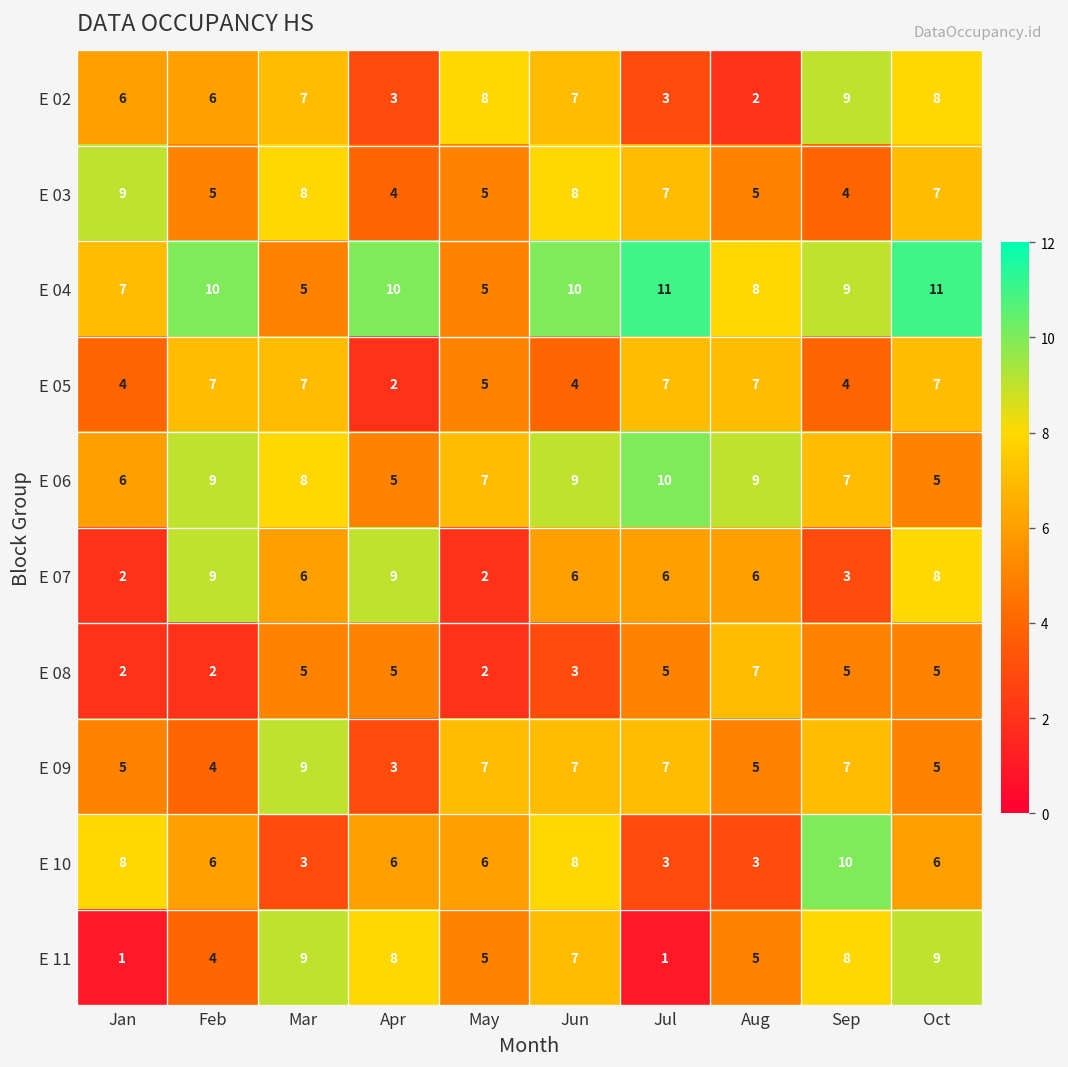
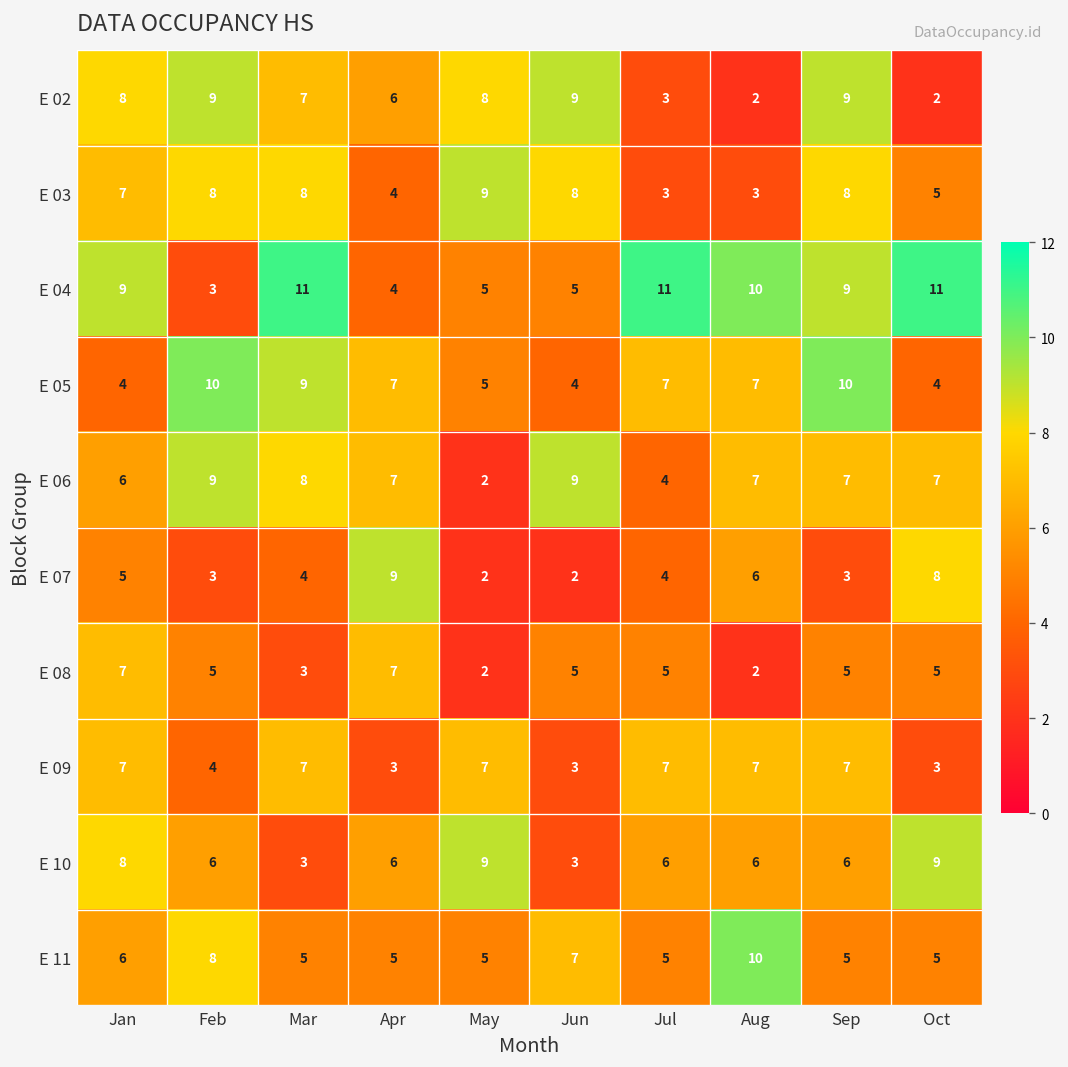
  {
    "E 02": {
-     "Jan": 6,
-     "Feb": 6,
+     "Jan": 8,
+     "Feb": 9,
      "Mar": 7,
-     "Apr": 3,
+     "Apr": 6,
      "May": 8,
-     "Jun": 7,
+     "Jun": 9,
      "Jul": 3,
      "Aug": 2,
      "Sep": 9,
-     "Oct": 8
+     "Oct": 2
    },
    "E 03": {
-     "Jan": 9,
-     "Feb": 5,
+     "Jan": 7,
+     "Feb": 8,
      "Mar": 8,
      "Apr": 4,
-     "May": 5,
+     "May": 9,
      "Jun": 8,
-     "Jul": 7,
-     "Aug": 5,
-     "Sep": 4,
-     "Oct": 7
+     "Jul": 3,
+     "Aug": 3,
+     "Sep": 8,
+     "Oct": 5
    },
    "E 04": {
-     "Jan": 7,
-     "Feb": 10,
-     "Mar": 5,
-     "Apr": 10,
+     "Jan": 9,
+     "Feb": 3,
+     "Mar": 11,
+     "Apr": 4,
      "May": 5,
-     "Jun": 10,
+     "Jun": 5,
      "Jul": 11,
-     "Aug": 8,
+     "Aug": 10,
      "Sep": 9,
      "Oct": 11
    },
    "E 05": {
      "Jan": 4,
-     "Feb": 7,
-     "Mar": 7,
-     "Apr": 2,
+     "Feb": 10,
+     "Mar": 9,
+     "Apr": 7,
      "May": 5,
      "Jun": 4,
      "Jul": 7,
      "Aug": 7,
-     "Sep": 4,
-     "Oct": 7
+     "Sep": 10,
+     "Oct": 4
    },
    "E 06": {
      "Jan": 6,
      "Feb": 9,
      "Mar": 8,
-     "Apr": 5,
-     "May": 7,
+     "Apr": 7,
+     "May": 2,
      "Jun": 9,
-     "Jul": 10,
-     "Aug": 9,
+     "Jul": 4,
+     "Aug": 7,
      "Sep": 7,
-     "Oct": 5
+     "Oct": 7
    },
    "E 07": {
-     "Jan": 2,
-     "Feb": 9,
-     "Mar": 6,
+     "Jan": 5,
+     "Feb": 3,
+     "Mar": 4,
      "Apr": 9,
      "May": 2,
-     "Jun": 6,
-     "Jul": 6,
+     "Jun": 2,
+     "Jul": 4,
      "Aug": 6,
      "Sep": 3,
      "Oct": 8
    },
    "E 08": {
-     "Jan": 2,
-     "Feb": 2,
-     "Mar": 5,
-     "Apr": 5,
+     "Jan": 7,
+     "Feb": 5,
+     "Mar": 3,
+     "Apr": 7,
      "May": 2,
-     "Jun": 3,
+     "Jun": 5,
      "Jul": 5,
-     "Aug": 7,
+     "Aug": 2,
      "Sep": 5,
      "Oct": 5
    },
    "E 09": {
-     "Jan": 5,
+     "Jan": 7,
      "Feb": 4,
-     "Mar": 9,
+     "Mar": 7,
      "Apr": 3,
      "May": 7,
-     "Jun": 7,
+     "Jun": 3,
      "Jul": 7,
-     "Aug": 5,
+     "Aug": 7,
      "Sep": 7,
-     "Oct": 5
+     "Oct": 3
    },
    "E 10": {
      "Jan": 8,
      "Feb": 6,
      "Mar": 3,
      "Apr": 6,
-     "May": 6,
-     "Jun": 8,
-     "Jul": 3,
-     "Aug": 3,
-     "Sep": 10,
-     "Oct": 6
+     "May": 9,
+     "Jun": 3,
+     "Jul": 6,
+     "Aug": 6,
+     "Sep": 6,
+     "Oct": 9
    },
    "E 11": {
-     "Jan": 1,
-     "Feb": 4,
-     "Mar": 9,
-     "Apr": 8,
+     "Jan": 6,
+     "Feb": 8,
+     "Mar": 5,
+     "Apr": 5,
      "May": 5,
      "Jun": 7,
-     "Jul": 1,
-     "Aug": 5,
-     "Sep": 8,
-     "Oct": 9
+     "Jul": 5,
+     "Aug": 10,
+     "Sep": 5,
+     "Oct": 5
    }
  }
